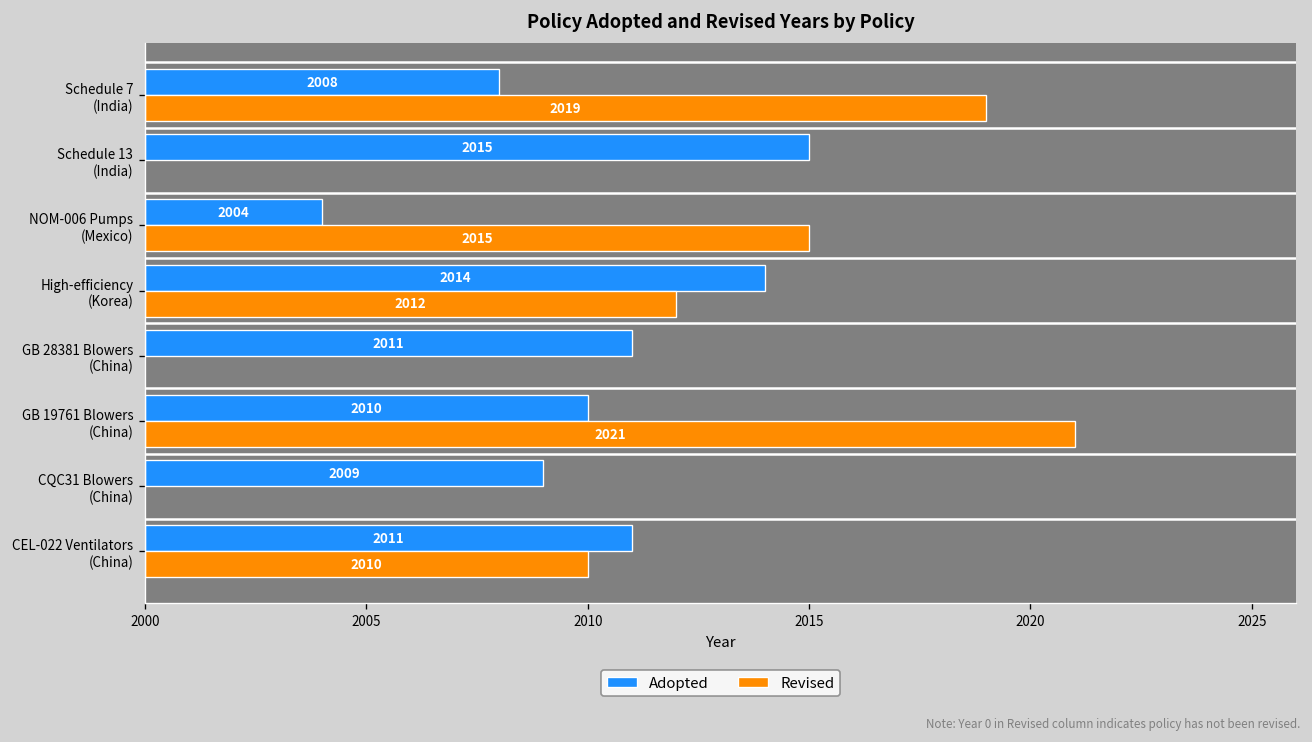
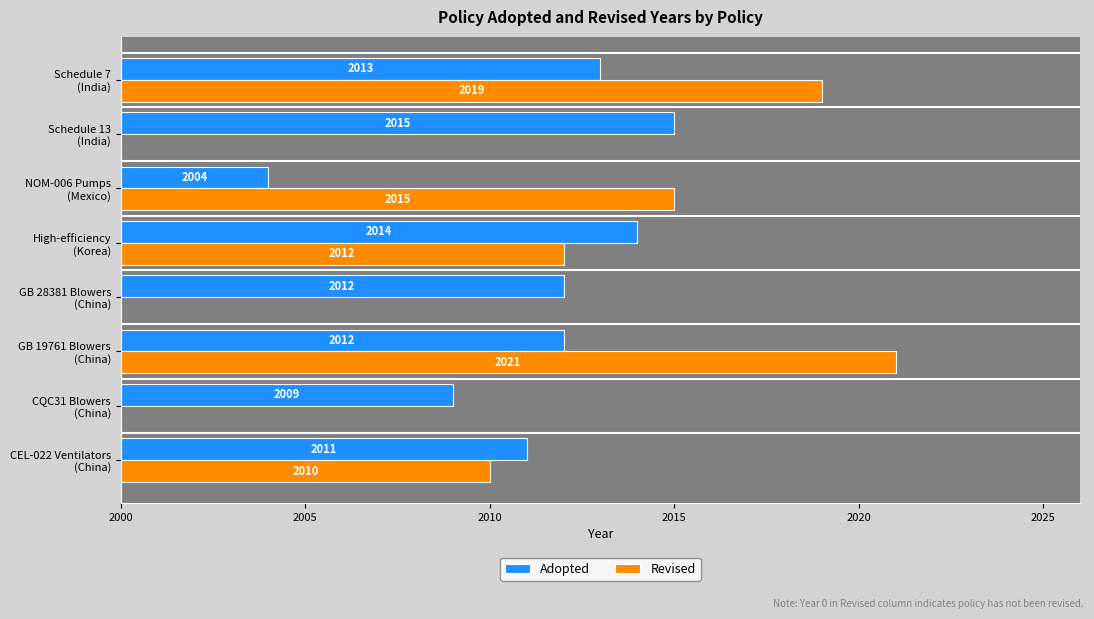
  {
    "Adopted": {
-     "Schedule 7 (India)": 2008,
-     "GB 28381 Blowers (China)": 2011,
-     "GB 19761 Blowers (China)": 2010
+     "Schedule 7 (India)": 2013,
+     "GB 28381 Blowers (China)": 2012,
+     "GB 19761 Blowers (China)": 2012
    }
  }
